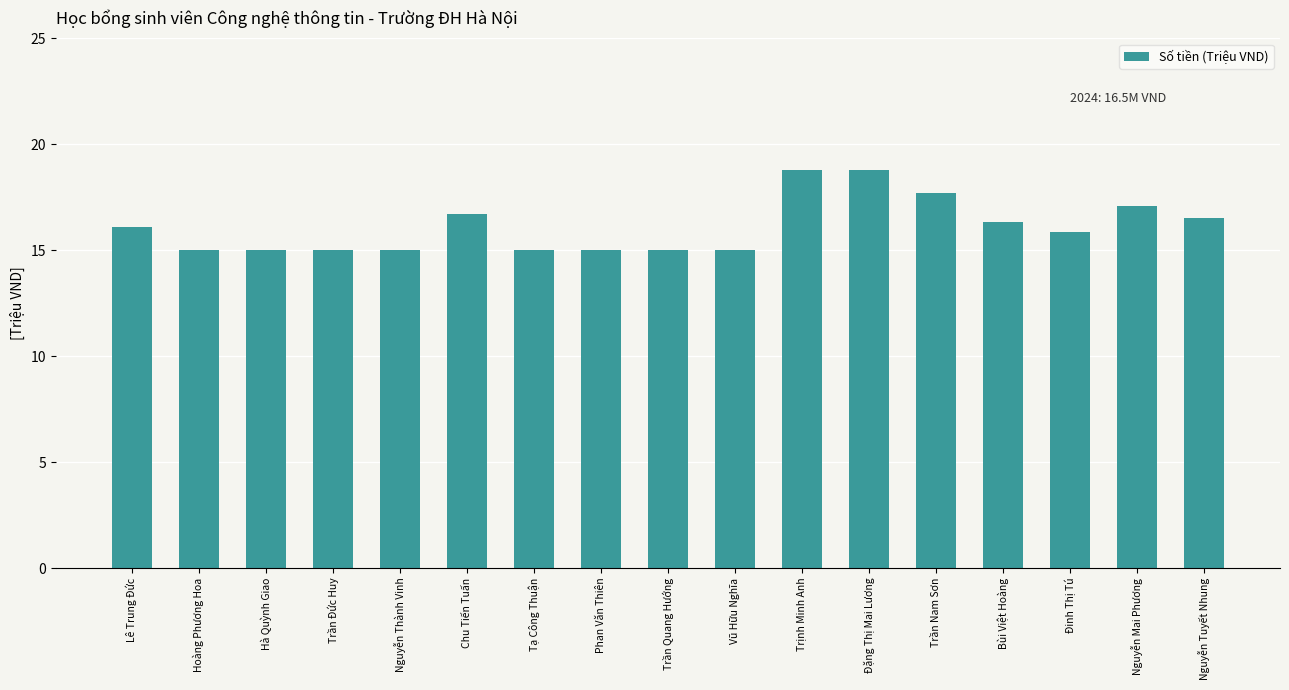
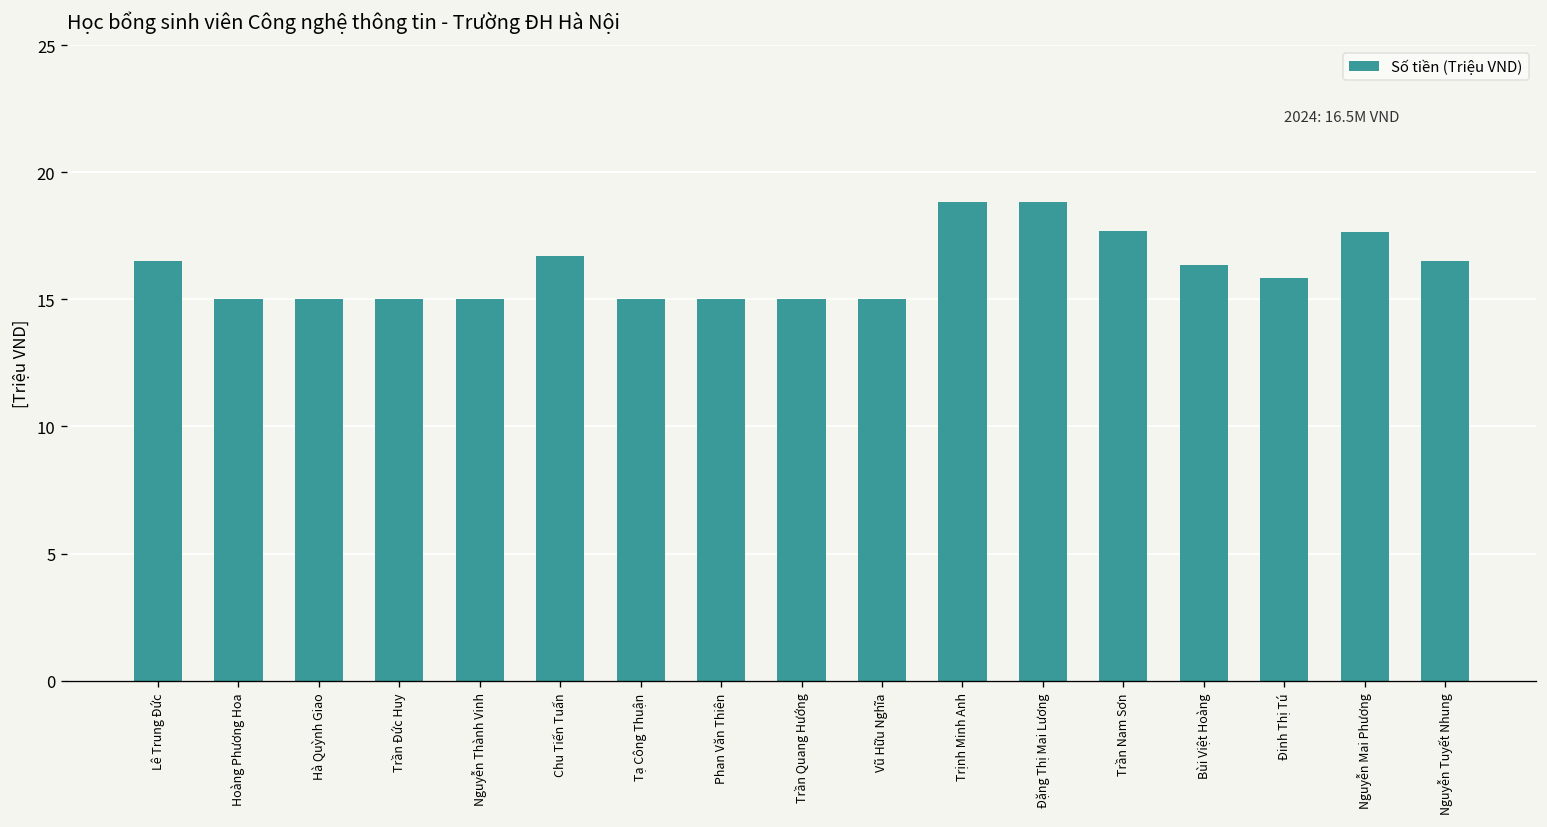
  {
-   "Lê Trung Đức": 16.1,
+   "Lê Trung Đức": 16.5,
    "Hoàng Phương Hoa": 15.0,
    "Hà Quỳnh Giao": 15.0,
    "Trần Đức Huy": 15.0,
    "Nguyễn Thành Vinh": 15.0,
    "Chu Tiến Tuấn": 16.7,
    "Tạ Công Thuận": 15.0,
    "Phan Văn Thiên": 15.0,
    "Trần Quang Hướng": 15.0,
    "Vũ Hữu Nghĩa": 15.0,
    "Trịnh Minh Anh": 18.8,
    "Đặng Thị Mai Lương": 18.8,
    "Trần Nam Sơn": 17.7,
    "Bùi Việt Hoàng": 16.3,
    "Đinh Thị Tú": 15.8,
-   "Nguyễn Mai Phương": 17.1,
+   "Nguyễn Mai Phương": 17.6,
    "Nguyễn Tuyết Nhung": 16.5
  }
